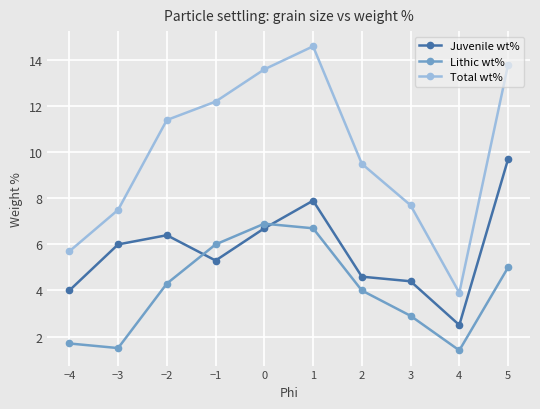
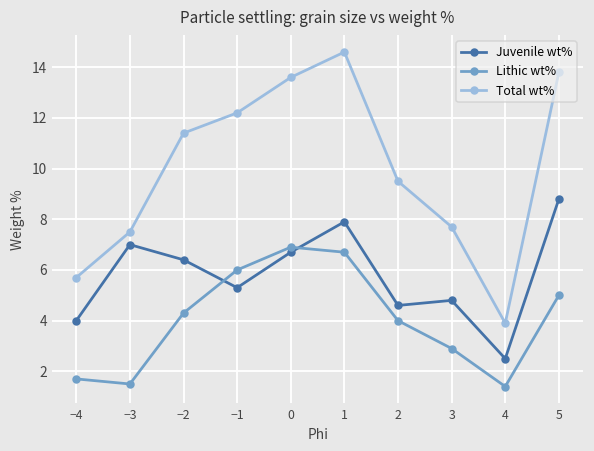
  {
    "Juvenile wt%": {
      "−4": 4.0,
-     "−3": 6,
+     "−3": 7,
      "−2": 6.4,
      "−1": 5.3,
      "0": 6.7,
      "1": 7.9,
      "2": 4.6,
-     "3": 4.4,
+     "3": 4.8,
      "4": 2.5,
-     "5": 9.7
+     "5": 8.8
    }
  }
